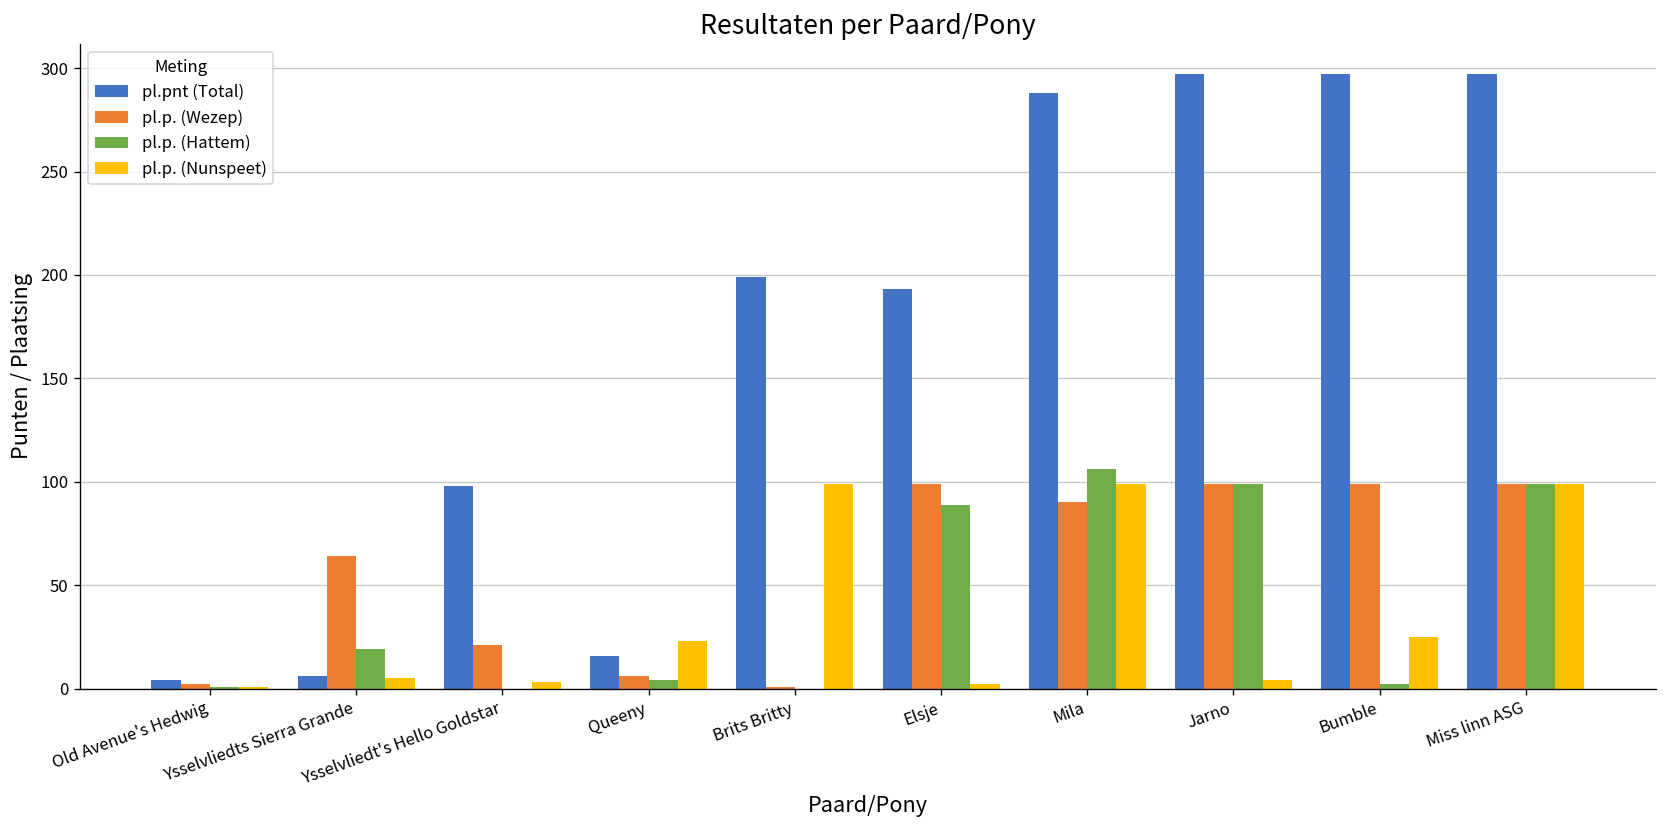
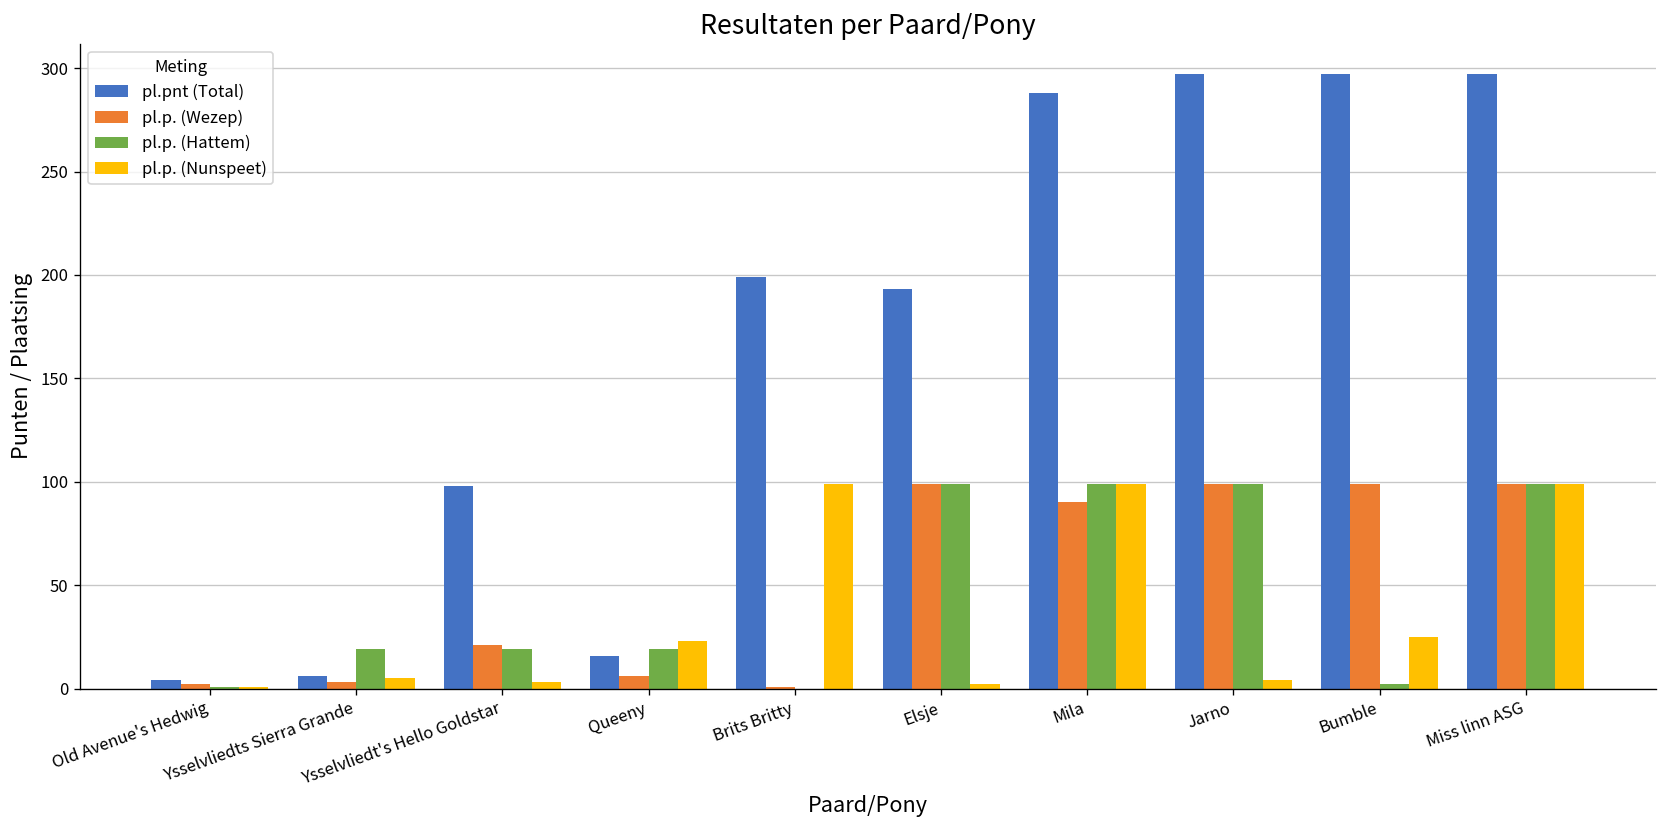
  {
    "pl.pnt (Total)": {
      "Old Avenue's Hedwig": 4,
      "Ysselvliedts Sierra Grande": 6,
      "Ysselvliedt's Hello Goldstar": 98,
      "Queeny": 16,
      "Brits Britty": 199,
      "Elsje": 193,
      "Mila": 288,
      "Jarno": 297,
      "Bumble": 297,
      "Miss linn ASG": 297
    },
    "pl.p. (Wezep)": {
      "Old Avenue's Hedwig": 2,
-     "Ysselvliedts Sierra Grande": 64,
+     "Ysselvliedts Sierra Grande": 3,
      "Ysselvliedt's Hello Goldstar": 21,
      "Queeny": 6,
      "Elsje": 99,
      "Mila": 90,
      "Jarno": 99,
      "Bumble": 99,
      "Miss linn ASG": 99
    },
    "pl.p. (Hattem)": {
      "Ysselvliedts Sierra Grande": 19,
-     "Ysselvliedt's Hello Goldstar": 0,
-     "Queeny": 4,
+     "Ysselvliedt's Hello Goldstar": 19,
+     "Queeny": 19,
      "Brits Britty": 0,
-     "Elsje": 89,
-     "Mila": 106,
+     "Elsje": 99,
+     "Mila": 99,
      "Jarno": 99,
      "Bumble": 2,
      "Miss linn ASG": 99
    },
    "pl.p. (Nunspeet)": {
      "Ysselvliedts Sierra Grande": 5,
      "Ysselvliedt's Hello Goldstar": 3,
      "Queeny": 23,
      "Brits Britty": 99,
      "Elsje": 2,
      "Mila": 99,
      "Jarno": 4,
      "Bumble": 25,
      "Miss linn ASG": 99
    }
  }
